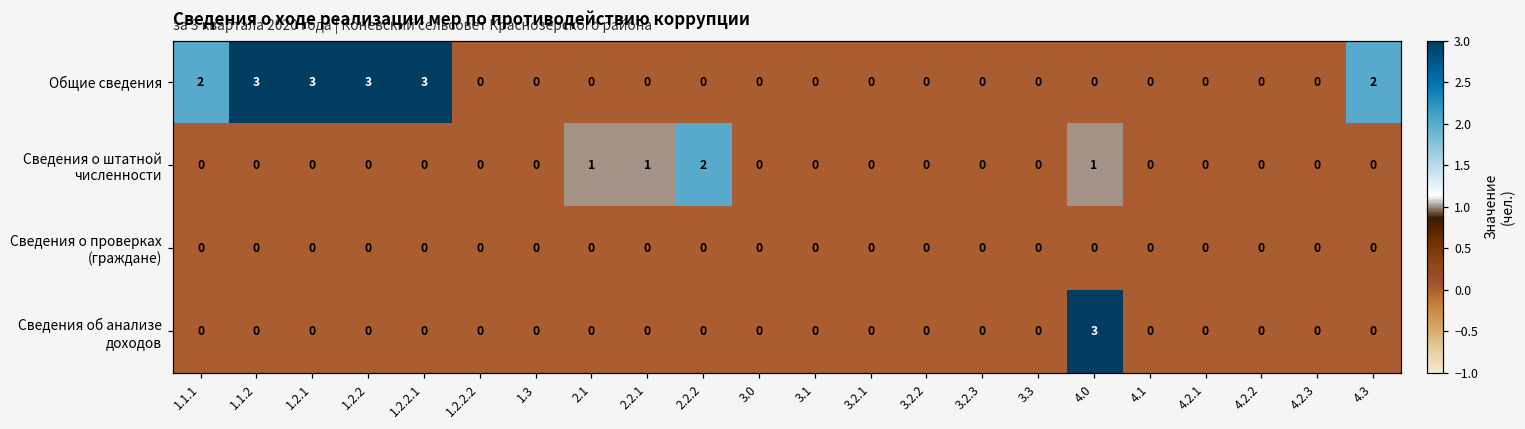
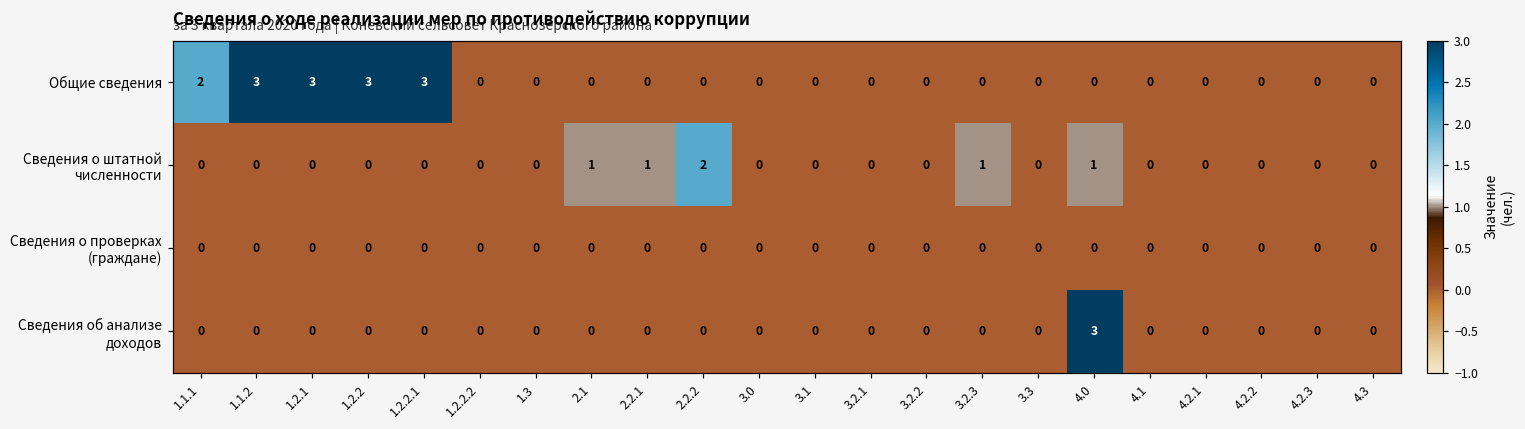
  {
    "Общие сведения": {
      "1.1.1": 2,
      "1.1.2": 3,
      "1.2.1": 3,
      "1.2.2": 3,
      "1.2.2.1": 3,
      "1.2.2.2": 0,
      "1.3": 0,
      "2.1": 0,
      "2.2.1": 0,
      "2.2.2": 0,
      "3.0": 0,
      "3.1": 0,
      "3.2.1": 0,
      "3.2.2": 0,
      "3.2.3": 0,
      "3.3": 0,
      "4.0": 0,
      "4.1": 0,
      "4.2.1": 0,
      "4.2.2": 0,
      "4.2.3": 0,
-     "4.3": 2
+     "4.3": 0
    },
    "Сведения о штатной численности": {
      "1.1.1": 0,
      "1.1.2": 0,
      "1.2.1": 0,
      "1.2.2": 0,
      "1.2.2.1": 0,
      "1.2.2.2": 0,
      "1.3": 0,
      "2.1": 1,
      "2.2.1": 1,
      "2.2.2": 2,
      "3.0": 0,
      "3.1": 0,
      "3.2.1": 0,
      "3.2.2": 0,
-     "3.2.3": 0,
+     "3.2.3": 1,
      "3.3": 0,
      "4.0": 1,
      "4.1": 0,
      "4.2.1": 0,
      "4.2.2": 0,
      "4.2.3": 0,
      "4.3": 0
    },
    "Сведения о проверках (граждане)": {
      "1.1.1": 0,
      "1.1.2": 0,
      "1.2.1": 0,
      "1.2.2": 0,
      "1.2.2.1": 0,
      "1.2.2.2": 0,
      "1.3": 0,
      "2.1": 0,
      "2.2.1": 0,
      "2.2.2": 0,
      "3.0": 0,
      "3.1": 0,
      "3.2.1": 0,
      "3.2.2": 0,
      "3.2.3": 0,
      "3.3": 0,
      "4.0": 0,
      "4.1": 0,
      "4.2.1": 0,
      "4.2.2": 0,
      "4.2.3": 0,
      "4.3": 0
    },
    "Сведения об анализе доходов": {
      "1.1.1": 0,
      "1.1.2": 0,
      "1.2.1": 0,
      "1.2.2": 0,
      "1.2.2.1": 0,
      "1.2.2.2": 0,
      "1.3": 0,
      "2.1": 0,
      "2.2.1": 0,
      "2.2.2": 0,
      "3.0": 0,
      "3.1": 0,
      "3.2.1": 0,
      "3.2.2": 0,
      "3.2.3": 0,
      "3.3": 0,
      "4.0": 3,
      "4.1": 0,
      "4.2.1": 0,
      "4.2.2": 0,
      "4.2.3": 0,
      "4.3": 0
    }
  }
